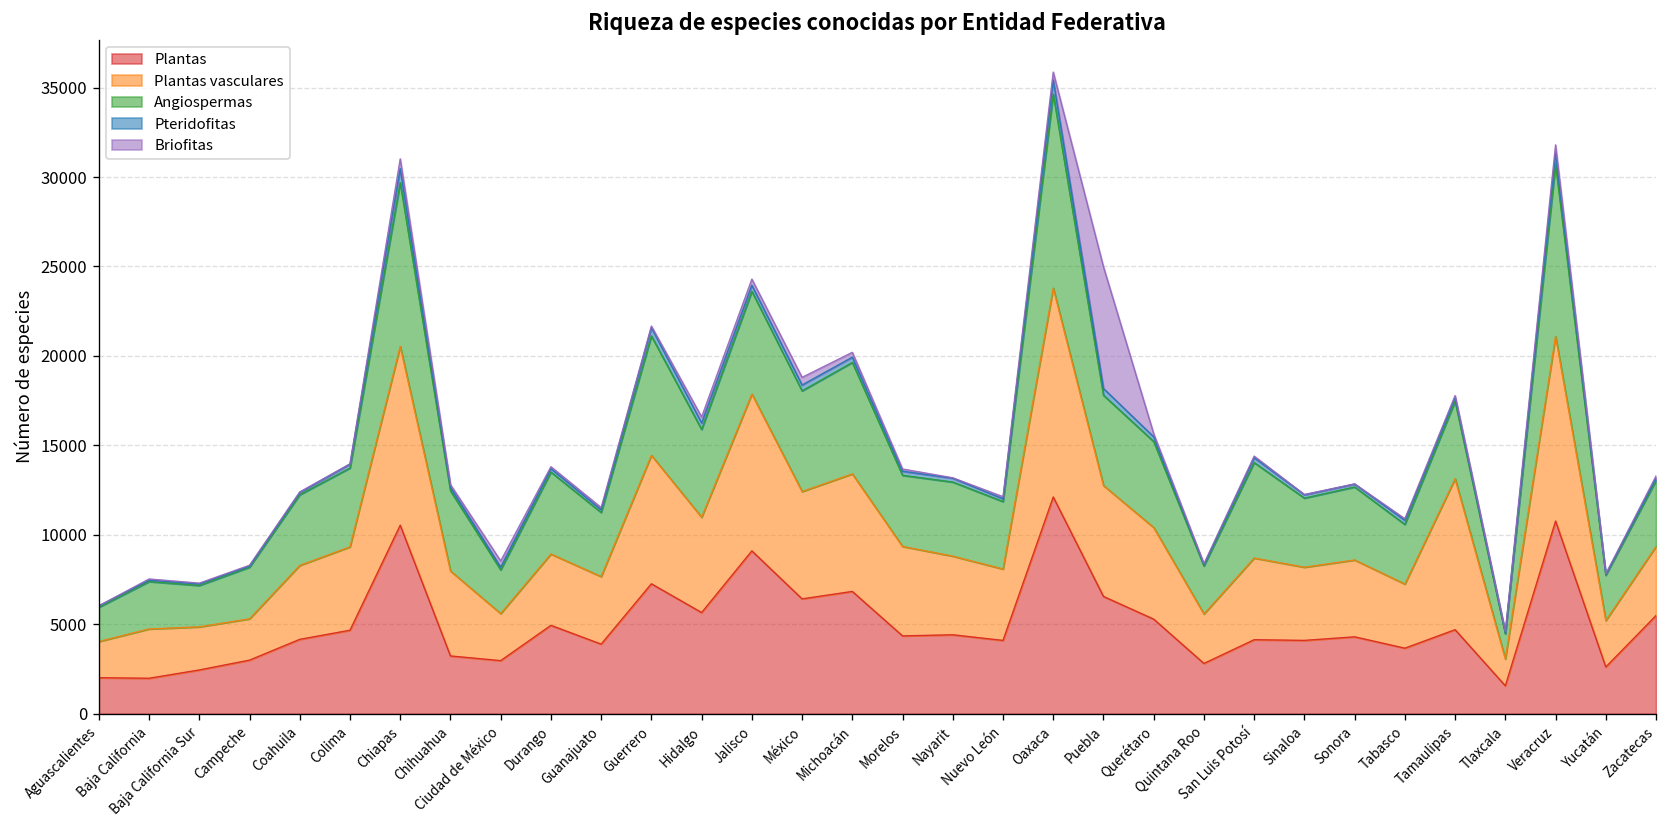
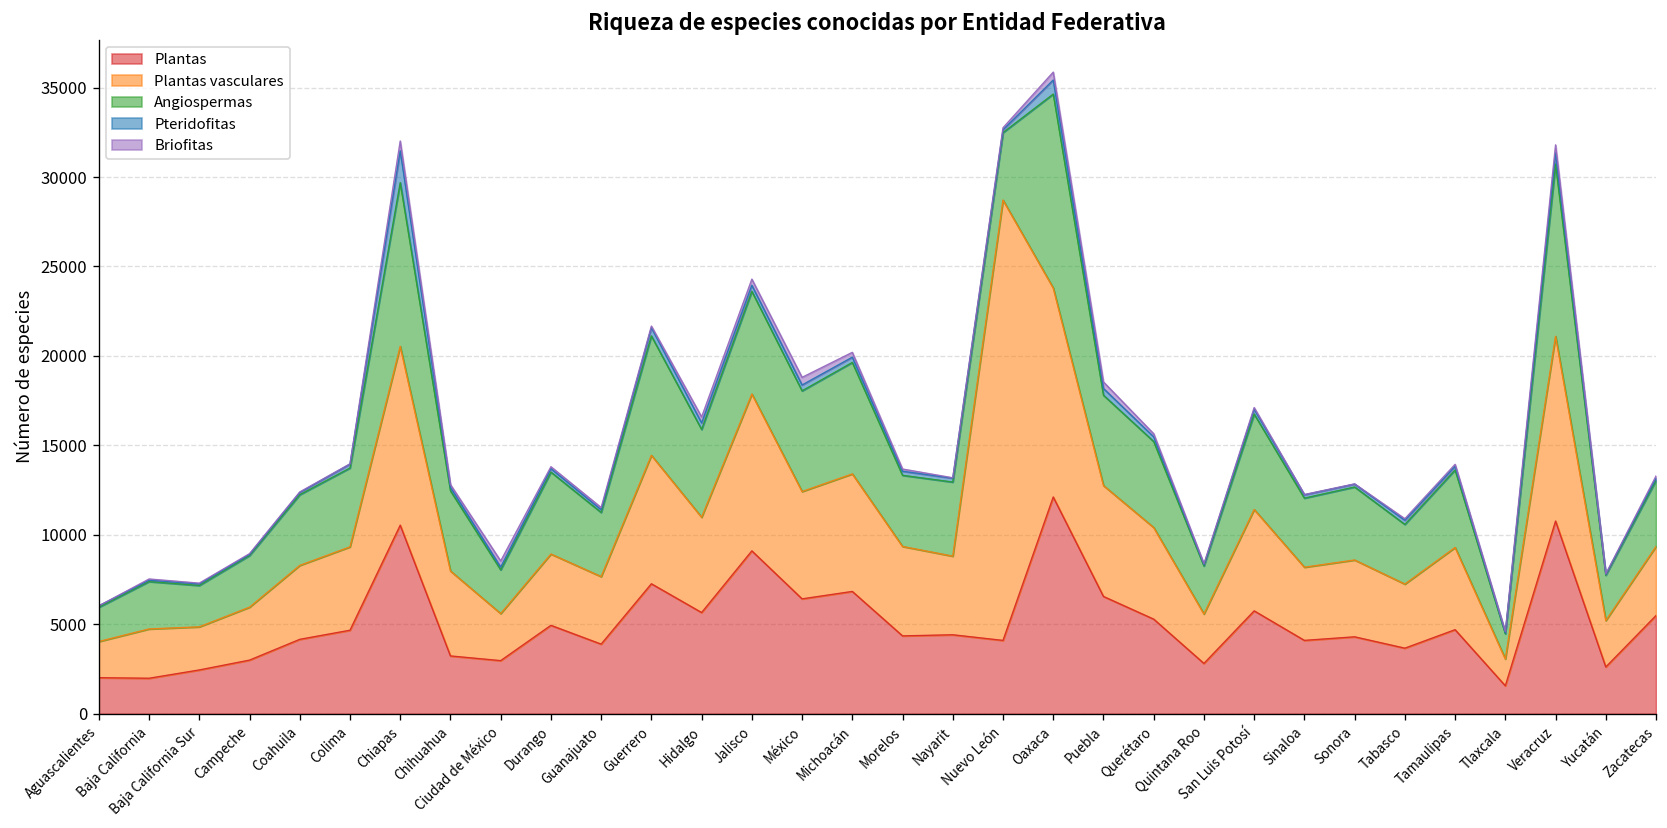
  {
    "Plantas": {
      "Aguascalientes": 2000,
      "Baja California": 2000,
      "Baja California Sur": 2500,
      "Campeche": 3000,
      "Coahuila": 4200,
      "Colima": 4700,
      "Chiapas": 10500,
      "Chihuahua": 3200,
      "Ciudad de México": 3000,
      "Durango": 4900,
      "Guanajuato": 3900,
      "Guerrero": 7300,
      "Hidalgo": 5700,
      "Jalisco": 9100,
      "México": 6400,
      "Michoacán": 6800,
      "Morelos": 4400,
      "Nayarit": 4400,
      "Nuevo León": 4100,
      "Oaxaca": 12100,
      "Puebla": 6600,
      "Querétaro": 5300,
      "Quintana Roo": 2800,
-     "San Luis Potosí": 4100,
+     "San Luis Potosí": 5800,
      "Sinaloa": 4100,
      "Sonora": 4300,
      "Tabasco": 3700,
      "Tamaulipas": 4700,
      "Tlaxcala": 1600,
      "Veracruz": 10800,
      "Yucatán": 2600,
      "Zacatecas": 5500
    },
    "Plantas vasculares": {
      "Aguascalientes": 2000,
      "Baja California": 2800,
      "Baja California Sur": 2400,
-     "Campeche": 2300,
+     "Campeche": 3000,
      "Coahuila": 4100,
      "Colima": 4700,
      "Chiapas": 10000,
      "Chihuahua": 4700,
      "Ciudad de México": 2600,
      "Durango": 4000,
      "Guanajuato": 3800,
      "Guerrero": 7200,
      "Hidalgo": 5300,
      "Jalisco": 8800,
      "México": 6000,
      "Michoacán": 6600,
      "Morelos": 5000,
      "Nayarit": 4400,
-     "Nuevo León": 4000,
+     "Nuevo León": 24600,
      "Oaxaca": 11700,
      "Puebla": 6200,
      "Querétaro": 5100,
      "Quintana Roo": 2800,
-     "San Luis Potosí": 4600,
+     "San Luis Potosí": 5700,
      "Sinaloa": 4100,
      "Sonora": 4300,
      "Tabasco": 3600,
-     "Tamaulipas": 8400,
+     "Tamaulipas": 4600,
      "Tlaxcala": 1500,
      "Veracruz": 10300,
      "Yucatán": 2600,
      "Zacatecas": 3900
    },
    "Angiospermas": {
      "Colima": 4400,
      "Chiapas": 9100,
      "Chihuahua": 4500,
      "Durango": 4600,
      "Guerrero": 6700,
      "Hidalgo": 4900,
      "Jalisco": 5700,
      "México": 5600,
      "Michoacán": 6200,
      "Morelos": 4000,
      "Nayarit": 4100,
      "Oaxaca": 10800,
      "Puebla": 5000,
      "Querétaro": 4800,
      "San Luis Potosí": 5300,
      "Sinaloa": 3900,
      "Tabasco": 3300,
      "Tamaulipas": 4300,
      "Veracruz": 9600
    },
    "Pteridofitas": {
-     "Chiapas": 800,
+     "Chiapas": 1800,
      "Hidalgo": 400,
      "Jalisco": 300,
      "México": 300,
      "Michoacán": 300,
      "Oaxaca": 800,
      "Puebla": 400,
      "Querétaro": 300,
      "Veracruz": 600
    },
    "Briofitas": {
      "Chiapas": 500,
      "Ciudad de México": 300,
      "Hidalgo": 300,
      "Jalisco": 300,
      "México": 400,
      "Michoacán": 300,
      "Oaxaca": 400,
-     "Puebla": 6800,
+     "Puebla": 400,
      "Querétaro": 200,
      "Veracruz": 500
    }
  }
